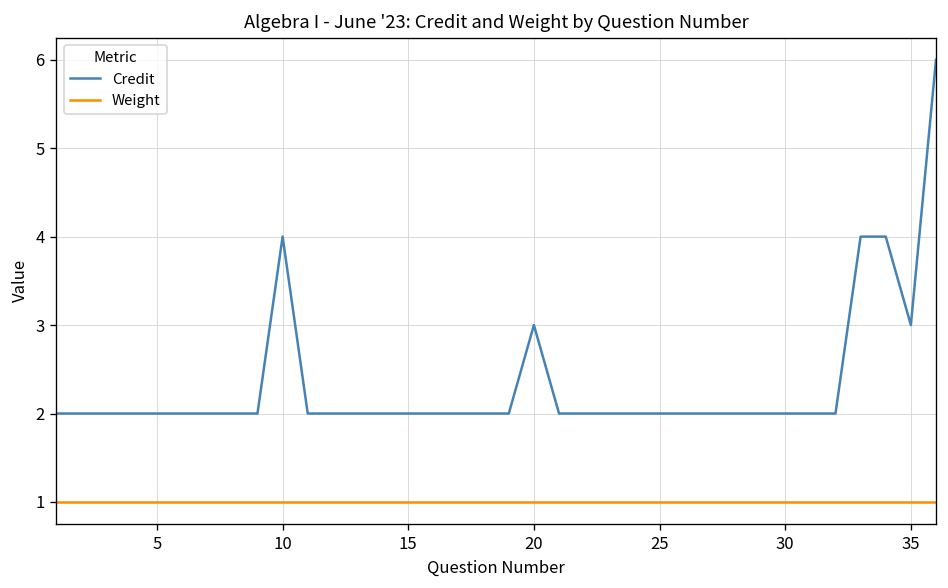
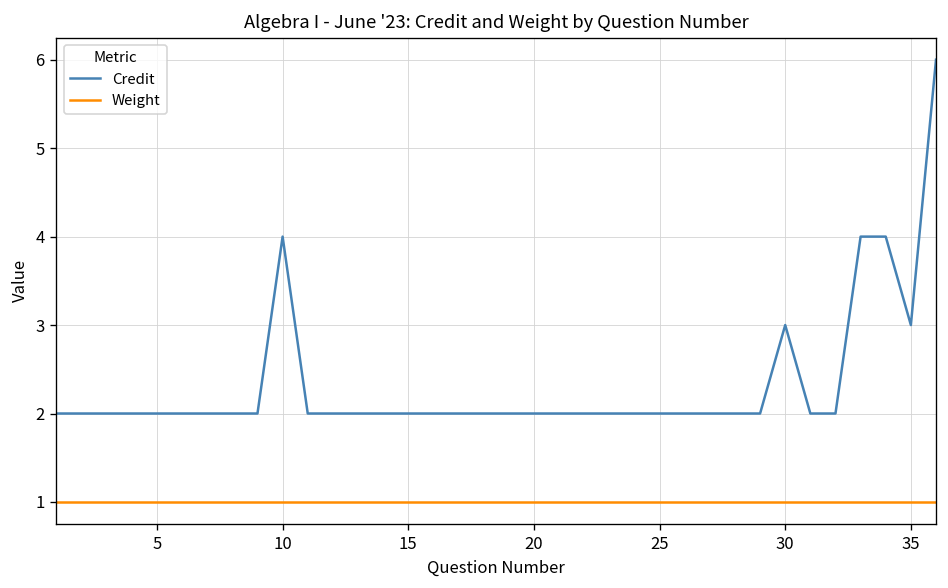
  {
    "Credit": {
      "5": 2,
      "10": 4,
      "15": 2,
-     "20": 3,
+     "20": 2,
      "25": 2,
-     "30": 2,
+     "30": 3,
      "35": 3
    },
    "Weight": {
      "5": 1,
      "10": 1,
      "15": 1,
      "20": 1,
      "25": 1,
      "30": 1,
      "35": 1
    }
  }
